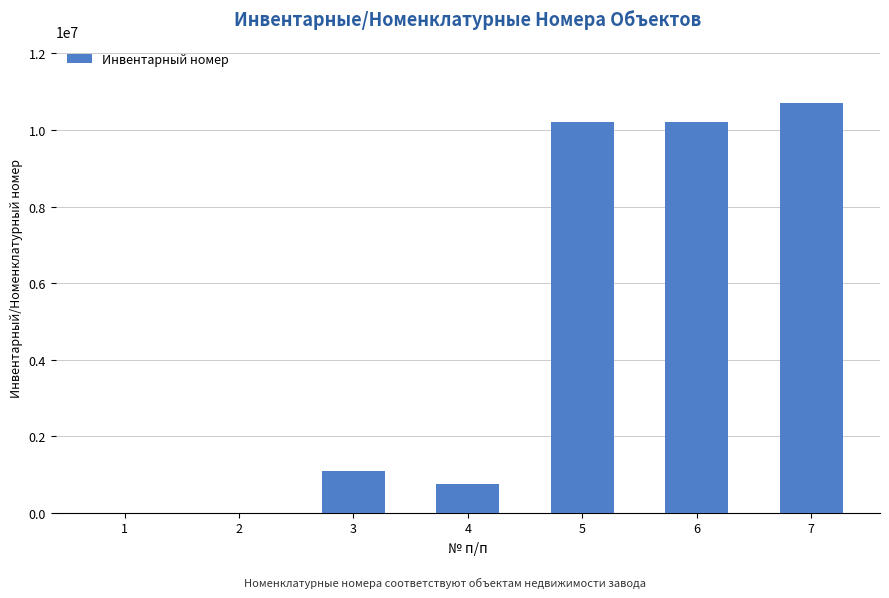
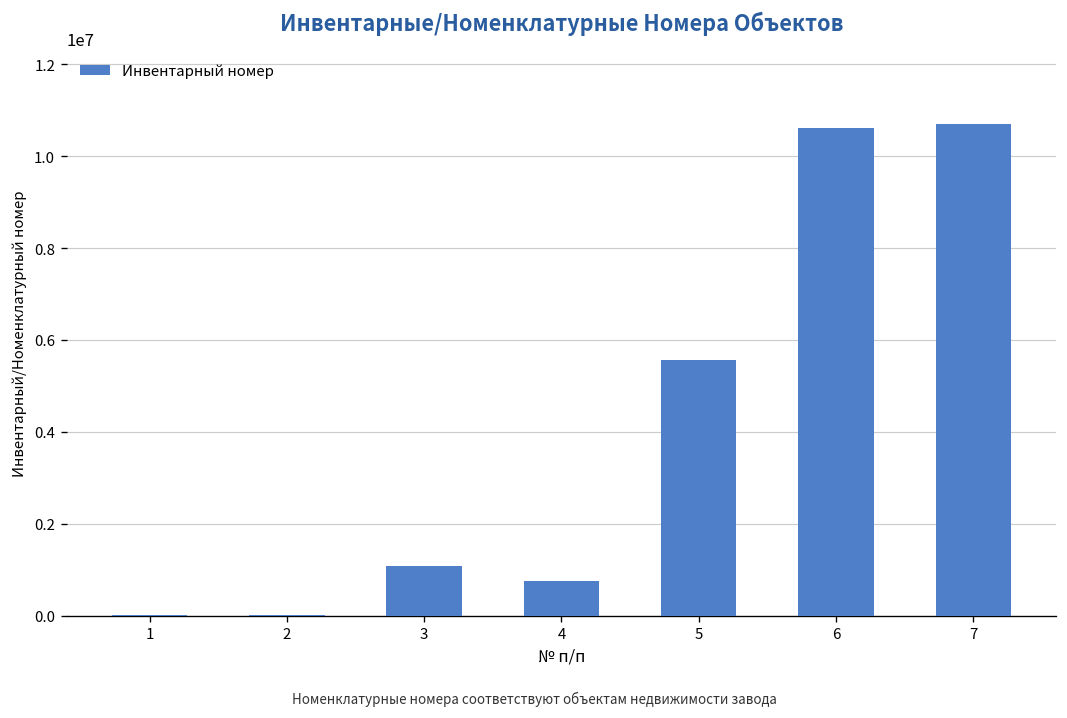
  {
    "3": 1100000,
    "4": 800000,
-   "5": 10200000,
-   "6": 10200000,
+   "5": 5600000,
+   "6": 10600000,
    "7": 10700000
  }
